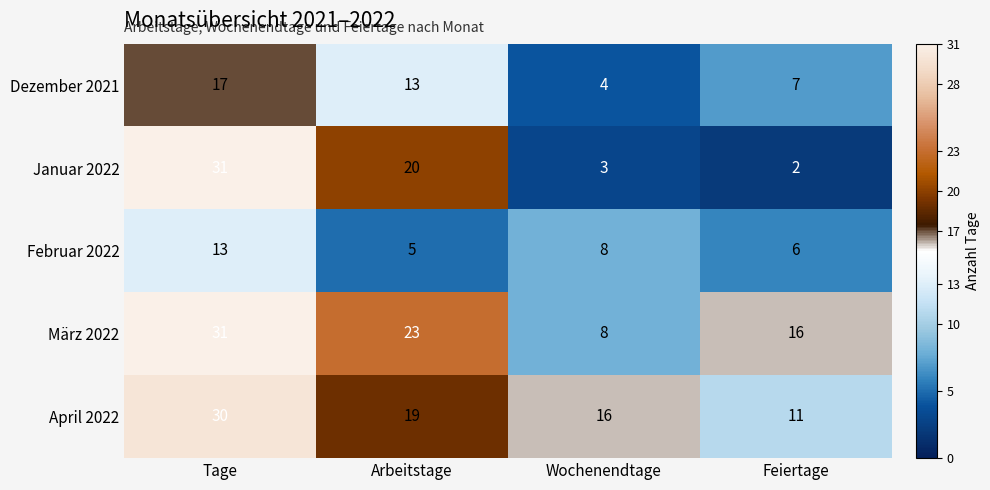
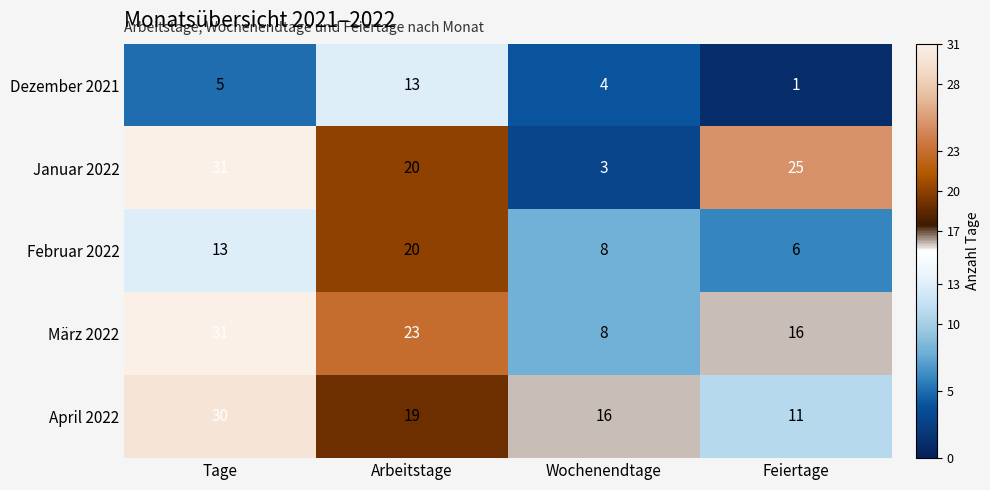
  {
    "Dezember 2021": {
-     "Tage": 17,
+     "Tage": 5,
      "Arbeitstage": 13,
      "Wochenendtage": 4,
-     "Feiertage": 7
+     "Feiertage": 1
    },
    "Januar 2022": {
      "Arbeitstage": 20,
      "Wochenendtage": 3,
-     "Feiertage": 2
+     "Feiertage": 25
    },
    "Februar 2022": {
      "Tage": 13,
-     "Arbeitstage": 5,
+     "Arbeitstage": 20,
      "Wochenendtage": 8,
      "Feiertage": 6
    },
    "März 2022": {
      "Arbeitstage": 23,
      "Wochenendtage": 8,
      "Feiertage": 16
    },
    "April 2022": {
      "Arbeitstage": 19,
      "Wochenendtage": 16,
      "Feiertage": 11
    }
  }
